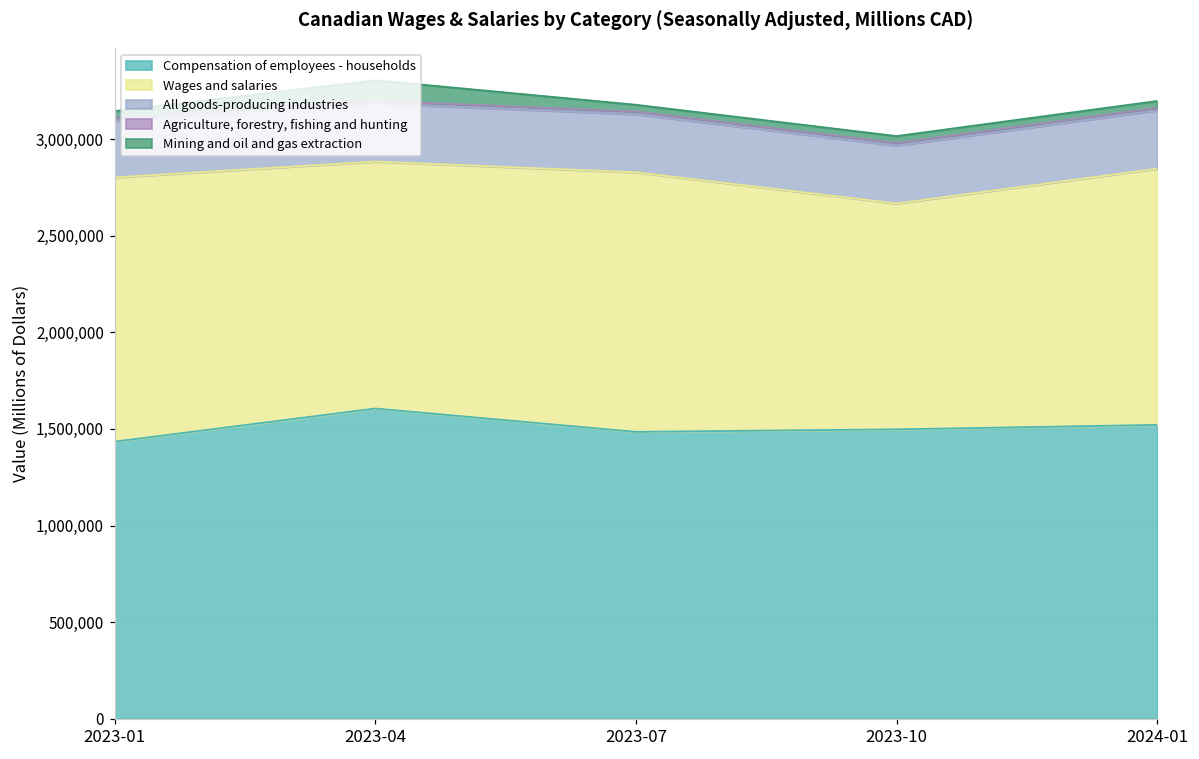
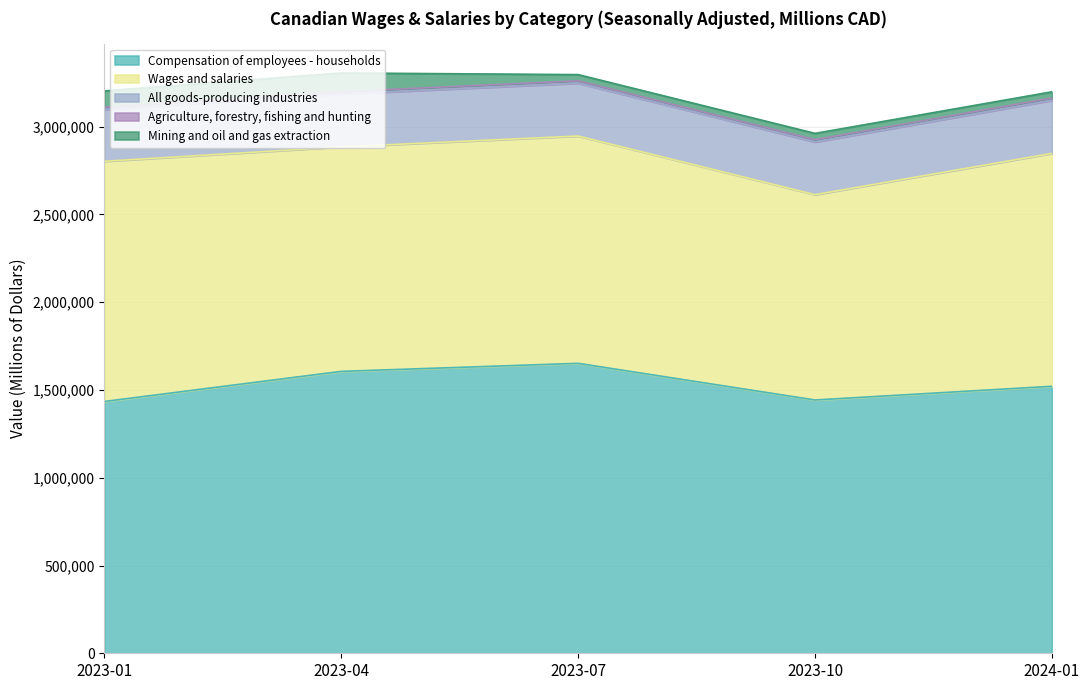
  {
    "Compensation of employees - households": {
      "2023-01": "1,430,000",
      "2023-04": "1,610,000",
-     "2023-07": "1,480,000",
-     "2023-10": "1,500,000",
+     "2023-07": "1,650,000",
+     "2023-10": "1,440,000",
      "2024-01": "1,520,000"
    },
    "Wages and salaries": {
      "2023-01": "1,370,000",
-     "2023-07": "1,340,000",
+     "2023-07": "1,290,000",
      "2023-10": "1,170,000",
      "2024-01": "1,330,000"
    },
    "Mining and oil and gas extraction": {
-     "2023-01": "40,000",
+     "2023-01": "90,000",
      "2023-07": "40,000",
      "2023-10": "40,000",
      "2024-01": "40,000"
    }
  }
